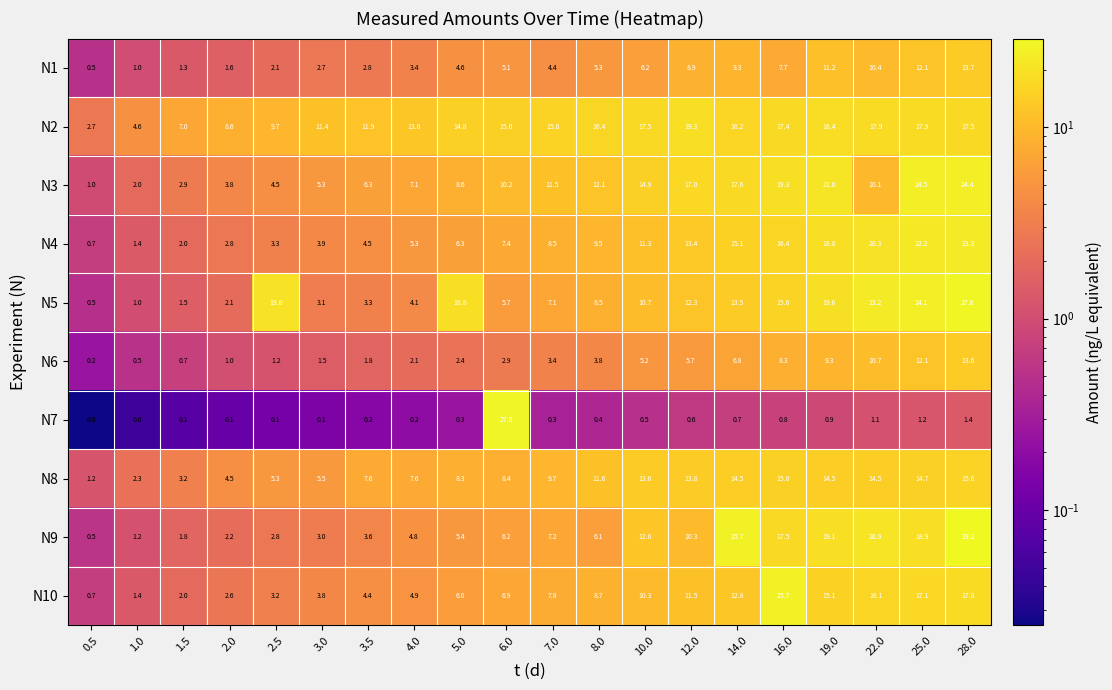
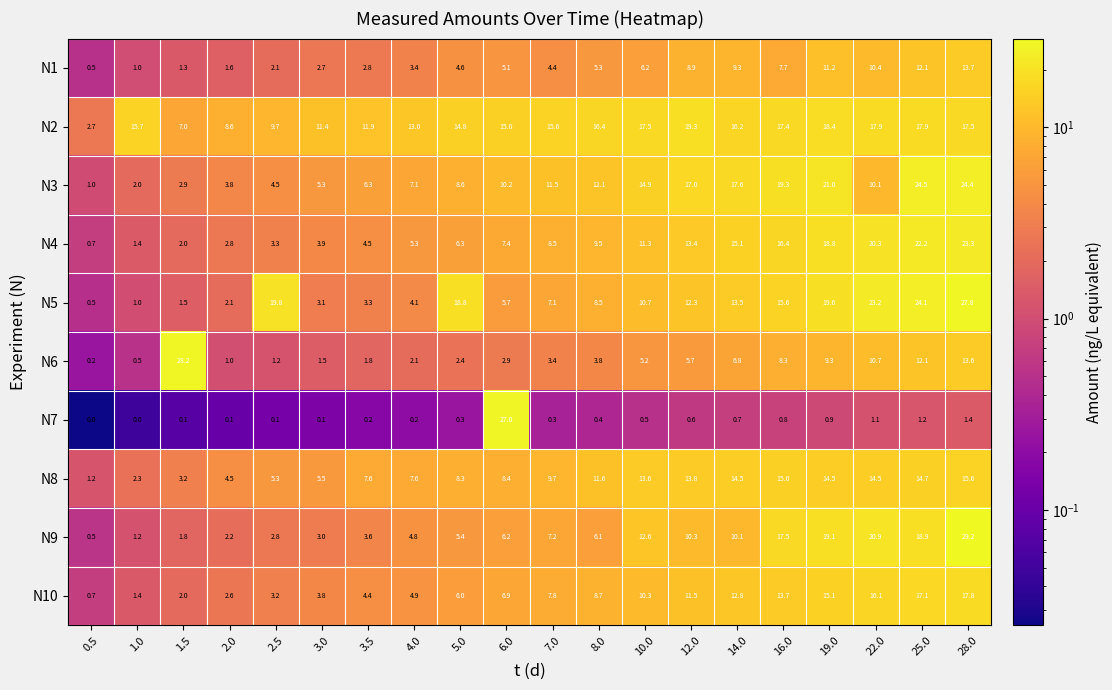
  {
    "N1": {
      "0.5": 0.5,
      "1.0": 1.0,
      "1.5": 1.3,
      "2.0": 1.6,
      "2.5": 2.1,
      "3.0": 2.7,
      "3.5": 2.8,
      "4.0": 3.4,
      "5.0": 4.6,
      "6.0": 5.1,
      "7.0": 4.4,
      "8.0": 5.3,
      "10.0": 6.2,
      "12.0": 8.9,
      "14.0": 9.3,
      "16.0": 7.7,
      "19.0": 11.2,
      "22.0": 10.4,
      "25.0": 12.1,
      "28.0": 13.7
    },
    "N2": {
      "0.5": 2.7,
-     "1.0": 4.6,
+     "1.0": 15.7,
      "1.5": 7.0,
      "2.0": 8.6,
      "2.5": 9.7,
      "3.0": 11.4,
      "3.5": 11.9,
      "4.0": 13.0,
      "5.0": 14.8,
      "6.0": 15.0,
      "7.0": 15.6,
      "8.0": 16.4,
      "10.0": 17.5,
      "12.0": 19.3,
      "14.0": 16.2,
      "16.0": 17.4,
      "19.0": 18.4,
      "22.0": 17.9,
      "25.0": 17.9,
      "28.0": 17.5
    },
    "N3": {
      "0.5": 1.0,
      "1.0": 2.0,
      "1.5": 2.9,
      "2.0": 3.8,
      "2.5": 4.5,
      "3.0": 5.3,
      "3.5": 6.3,
      "4.0": 7.1,
      "5.0": 8.6,
      "6.0": 10.2,
      "7.0": 11.5,
      "8.0": 12.1,
      "10.0": 14.9,
      "12.0": 17.0,
      "14.0": 17.6,
      "16.0": 19.3,
      "19.0": 21.0,
      "22.0": 10.1,
      "25.0": 24.5,
      "28.0": 24.4
    },
    "N4": {
      "0.5": 0.7,
      "1.0": 1.4,
      "1.5": 2.0,
      "2.0": 2.8,
      "2.5": 3.3,
      "3.0": 3.9,
      "3.5": 4.5,
      "4.0": 5.3,
      "5.0": 6.3,
      "6.0": 7.4,
      "7.0": 8.5,
      "8.0": 9.5,
      "10.0": 11.3,
      "12.0": 13.4,
      "14.0": 15.1,
      "16.0": 16.4,
      "19.0": 18.8,
      "22.0": 20.3,
      "25.0": 22.2,
      "28.0": 23.3
    },
    "N5": {
      "0.5": 0.5,
      "1.0": 1.0,
      "1.5": 1.5,
      "2.0": 2.1,
      "2.5": 19.8,
      "3.0": 3.1,
      "3.5": 3.3,
      "4.0": 4.1,
      "5.0": 18.8,
      "6.0": 5.7,
      "7.0": 7.1,
      "8.0": 8.5,
      "10.0": 10.7,
      "12.0": 12.3,
      "14.0": 13.5,
      "16.0": 15.6,
      "19.0": 19.6,
      "22.0": 23.2,
      "25.0": 24.1,
      "28.0": 27.8
    },
    "N6": {
      "0.5": 0.2,
      "1.0": 0.5,
-     "1.5": 0.7,
+     "1.5": 28.2,
      "2.0": 1.0,
      "2.5": 1.2,
      "3.0": 1.5,
      "3.5": 1.8,
      "4.0": 2.1,
      "5.0": 2.4,
      "6.0": 2.9,
      "7.0": 3.4,
      "8.0": 3.8,
      "10.0": 5.2,
      "12.0": 5.7,
      "14.0": 6.8,
      "16.0": 8.3,
      "19.0": 9.3,
      "22.0": 10.7,
      "25.0": 12.1,
      "28.0": 13.6
    },
    "N7": {
      "0.5": 0.0,
      "1.0": 0.0,
      "1.5": 0.1,
      "2.0": 0.1,
      "2.5": 0.1,
      "3.0": 0.1,
      "3.5": 0.2,
      "4.0": 0.2,
      "5.0": 0.3,
      "6.0": 27.0,
      "7.0": 0.3,
      "8.0": 0.4,
      "10.0": 0.5,
      "12.0": 0.6,
      "14.0": 0.7,
      "16.0": 0.8,
      "19.0": 0.9,
      "22.0": 1.1,
      "25.0": 1.2,
      "28.0": 1.4
    },
    "N8": {
      "0.5": 1.2,
      "1.0": 2.3,
      "1.5": 3.2,
      "2.0": 4.5,
      "2.5": 5.3,
      "3.0": 5.5,
      "3.5": 7.6,
      "4.0": 7.6,
      "5.0": 8.3,
      "6.0": 8.4,
      "7.0": 9.7,
      "8.0": 11.6,
      "10.0": 13.6,
      "12.0": 13.8,
      "14.0": 14.5,
      "16.0": 15.0,
      "19.0": 14.5,
      "22.0": 14.5,
      "25.0": 14.7,
      "28.0": 15.6
    },
    "N9": {
      "0.5": 0.5,
      "1.0": 1.2,
      "1.5": 1.8,
      "2.0": 2.2,
      "2.5": 2.8,
      "3.0": 3.0,
      "3.5": 3.6,
      "4.0": 4.8,
      "5.0": 5.4,
      "6.0": 6.2,
      "7.0": 7.2,
      "8.0": 6.1,
      "10.0": 12.6,
      "12.0": 10.3,
-     "14.0": 25.7,
+     "14.0": 10.1,
      "16.0": 17.5,
      "19.0": 19.1,
      "22.0": 20.9,
      "25.0": 18.9,
      "28.0": 29.2
    },
    "N10": {
      "0.5": 0.7,
      "1.0": 1.4,
      "1.5": 2.0,
      "2.0": 2.6,
      "2.5": 3.2,
      "3.0": 3.8,
      "3.5": 4.4,
      "4.0": 4.9,
      "5.0": 6.0,
      "6.0": 6.9,
      "7.0": 7.8,
      "8.0": 8.7,
      "10.0": 10.3,
      "12.0": 11.5,
      "14.0": 12.8,
-     "16.0": 25.7,
+     "16.0": 13.7,
      "19.0": 15.1,
      "22.0": 16.1,
      "25.0": 17.1,
      "28.0": 17.8
    }
  }
